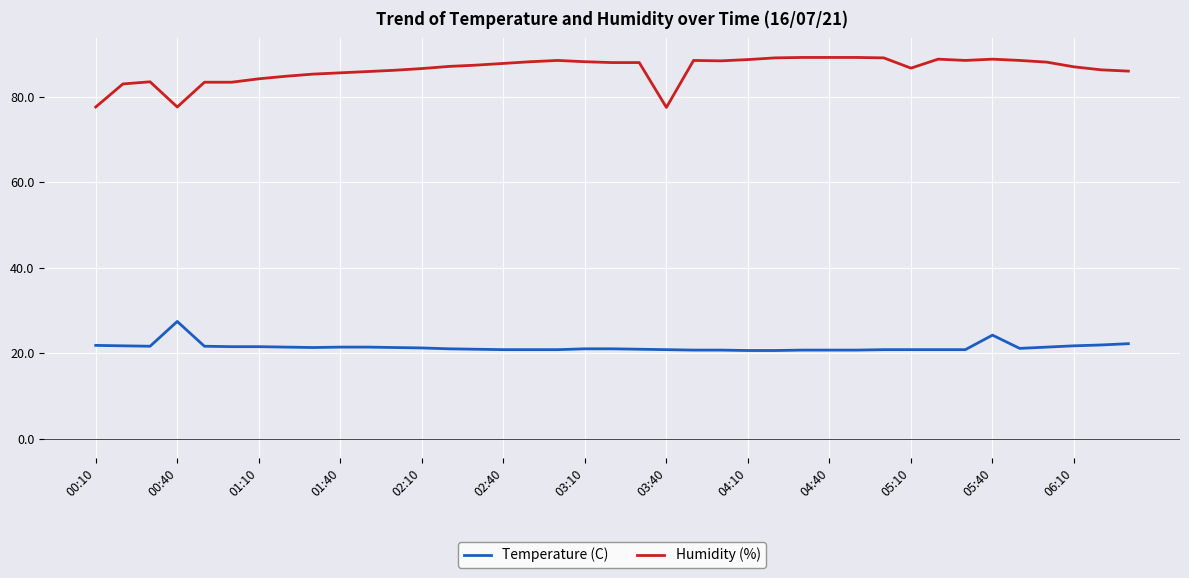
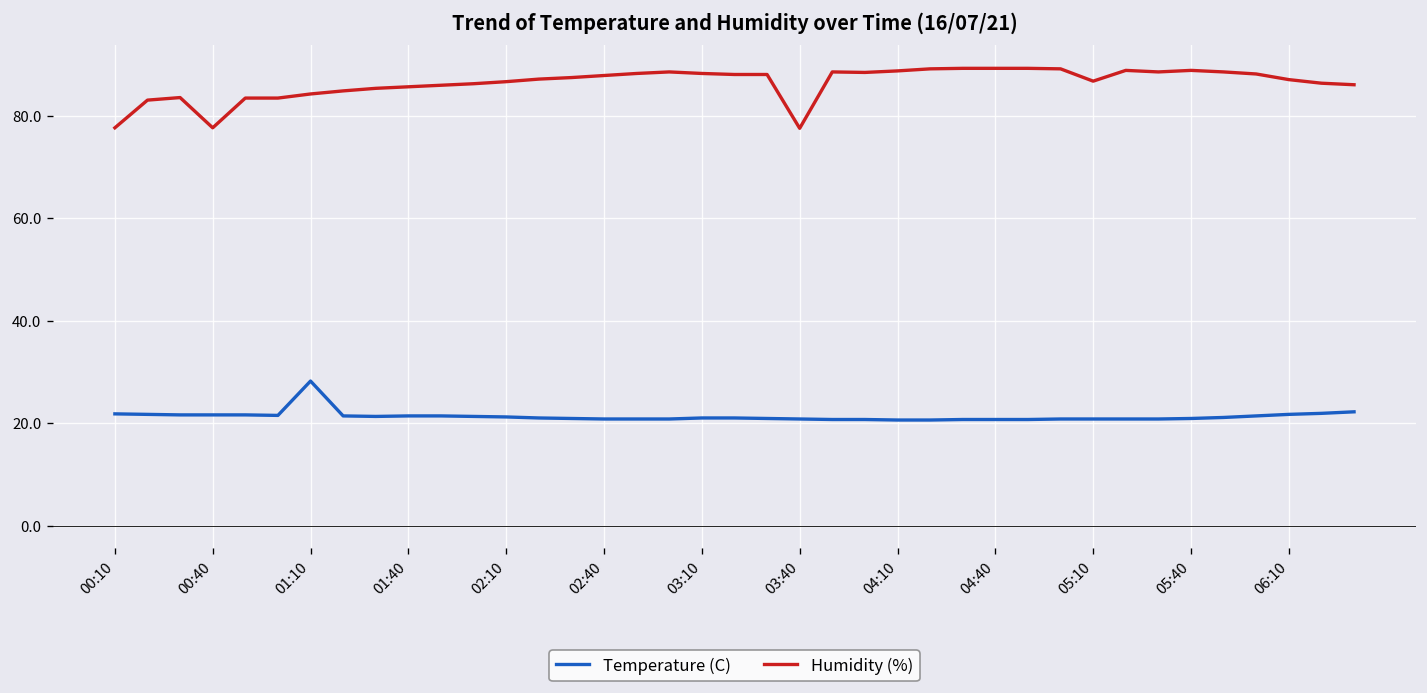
  {
    "Temperature (C)": {
      "00:10": 22,
-     "00:40": 27,
-     "01:10": 22,
+     "00:40": 22,
+     "01:10": 28,
      "01:40": 21,
      "02:10": 21,
      "02:40": 21,
      "03:10": 21,
      "03:40": 21,
      "04:10": 21,
      "04:40": 21,
      "05:10": 21,
-     "05:40": 24,
+     "05:40": 21,
      "06:10": 22
    },
    "Humidity (%)": {
      "00:10": 78,
      "00:40": 78,
      "01:10": 84,
      "01:40": 86,
      "02:10": 87,
      "02:40": 88,
      "03:10": 88,
      "03:40": 78,
      "04:10": 89,
      "04:40": 89,
      "05:10": 87,
      "05:40": 89,
      "06:10": 87
    }
  }
